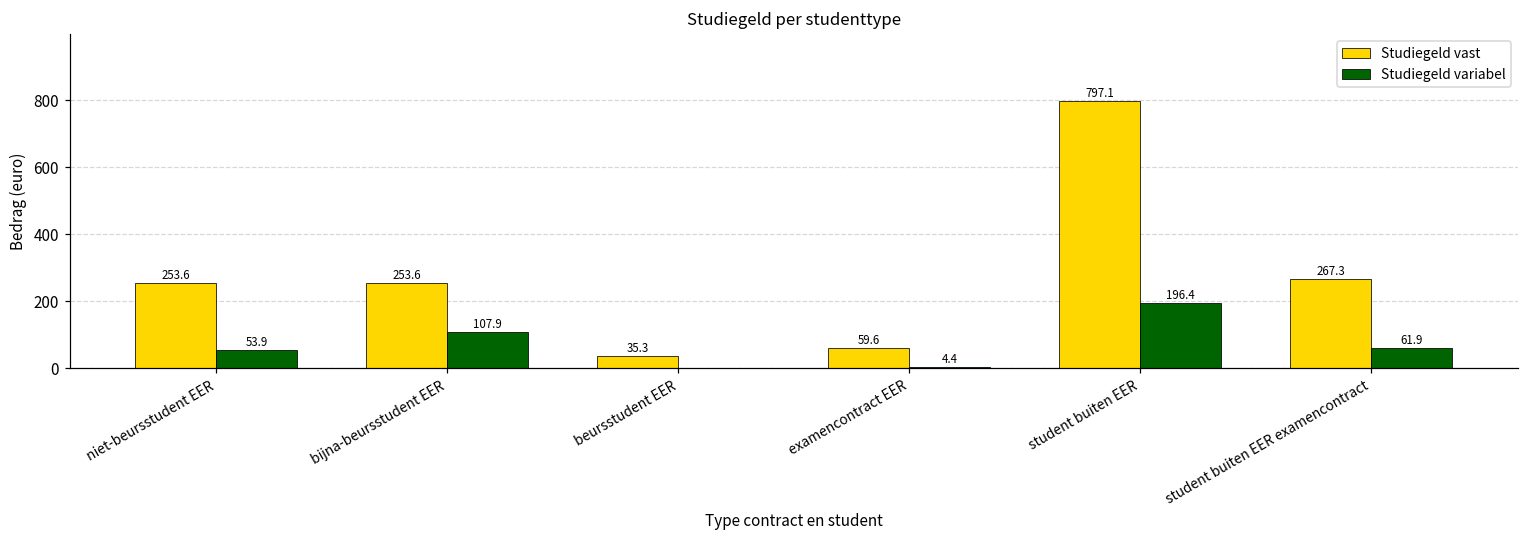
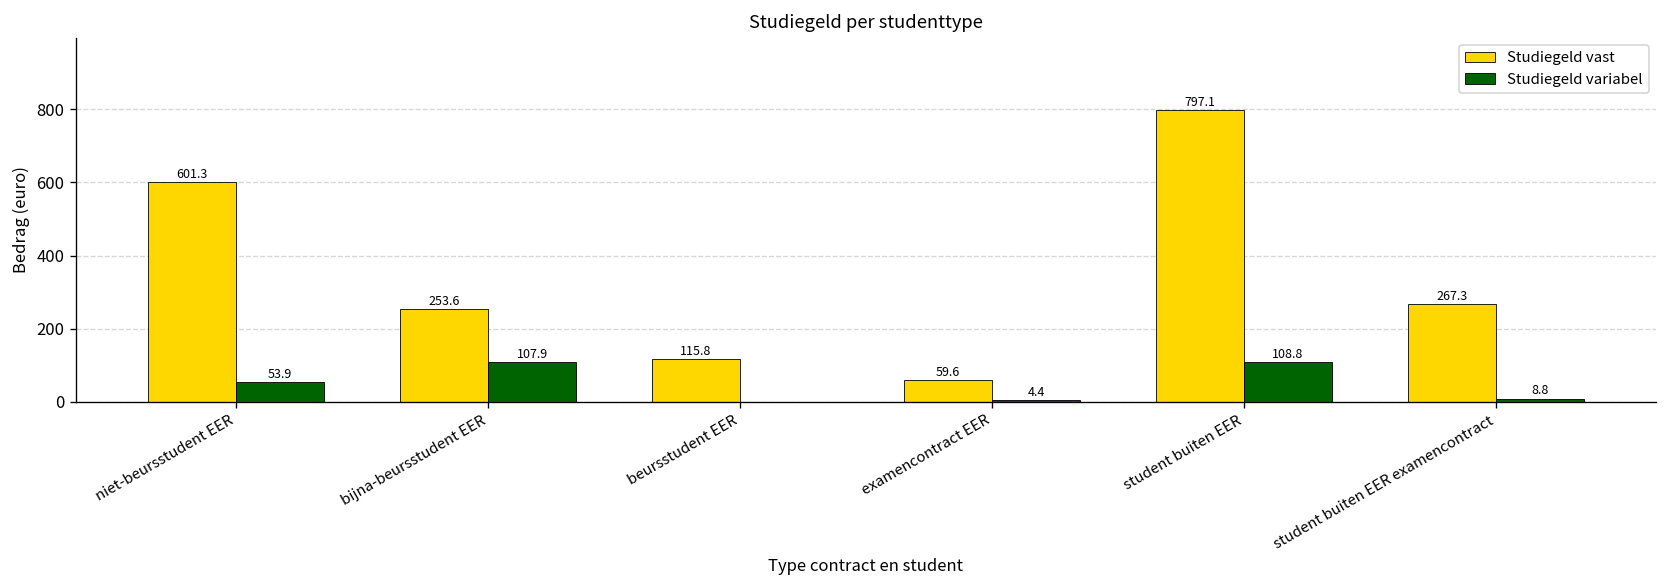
  {
    "Studiegeld vast": {
-     "niet-beursstudent EER": 253.6,
+     "niet-beursstudent EER": 601.3,
      "bijna-beursstudent EER": 253.6,
-     "beursstudent EER": 35.3,
+     "beursstudent EER": 115.8,
      "examencontract EER": 59.6,
      "student buiten EER": 797.1,
      "student buiten EER examencontract": 267.3
    },
    "Studiegeld variabel": {
      "niet-beursstudent EER": 53.9,
      "bijna-beursstudent EER": 107.9,
      "examencontract EER": 4.4,
-     "student buiten EER": 196.4,
-     "student buiten EER examencontract": 61.9
+     "student buiten EER": 108.8,
+     "student buiten EER examencontract": 8.8
    }
  }
